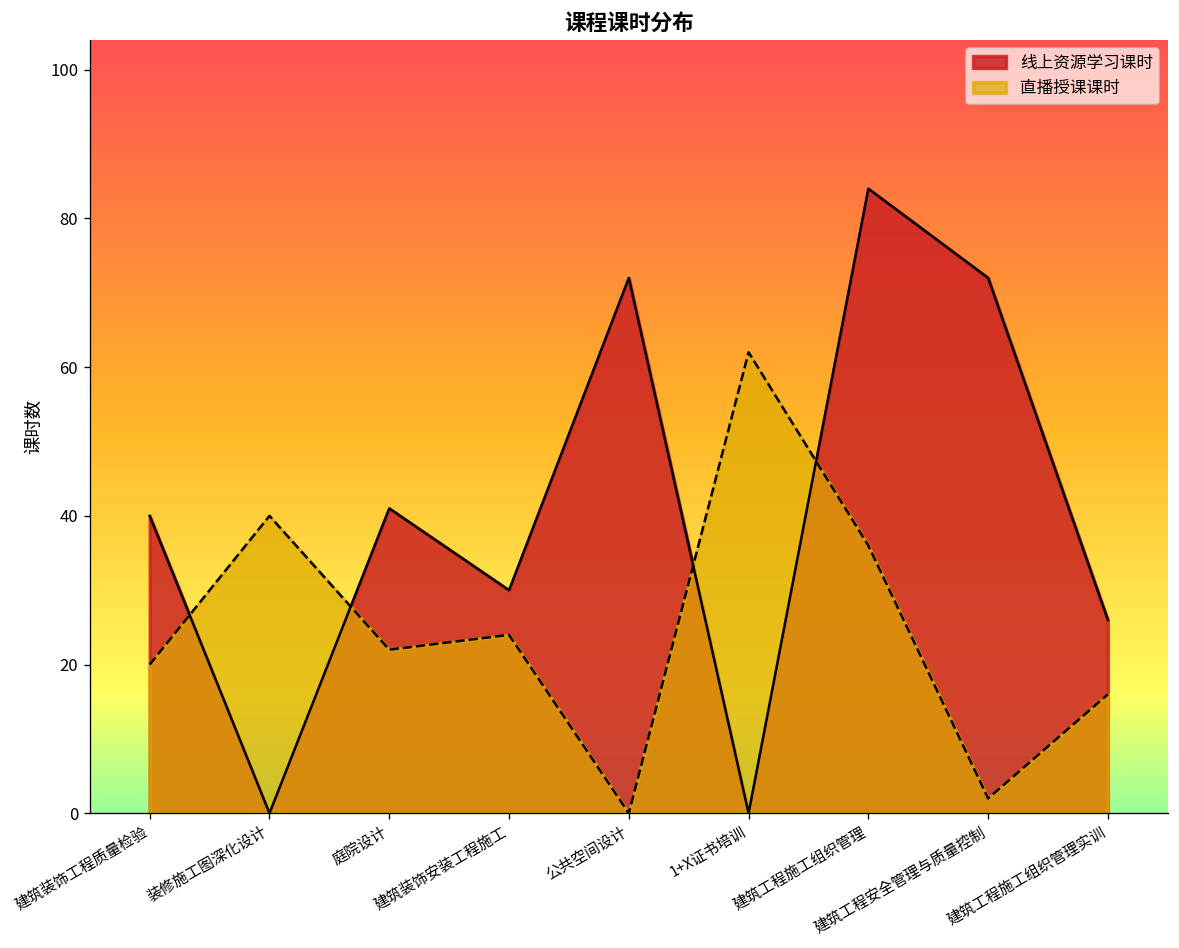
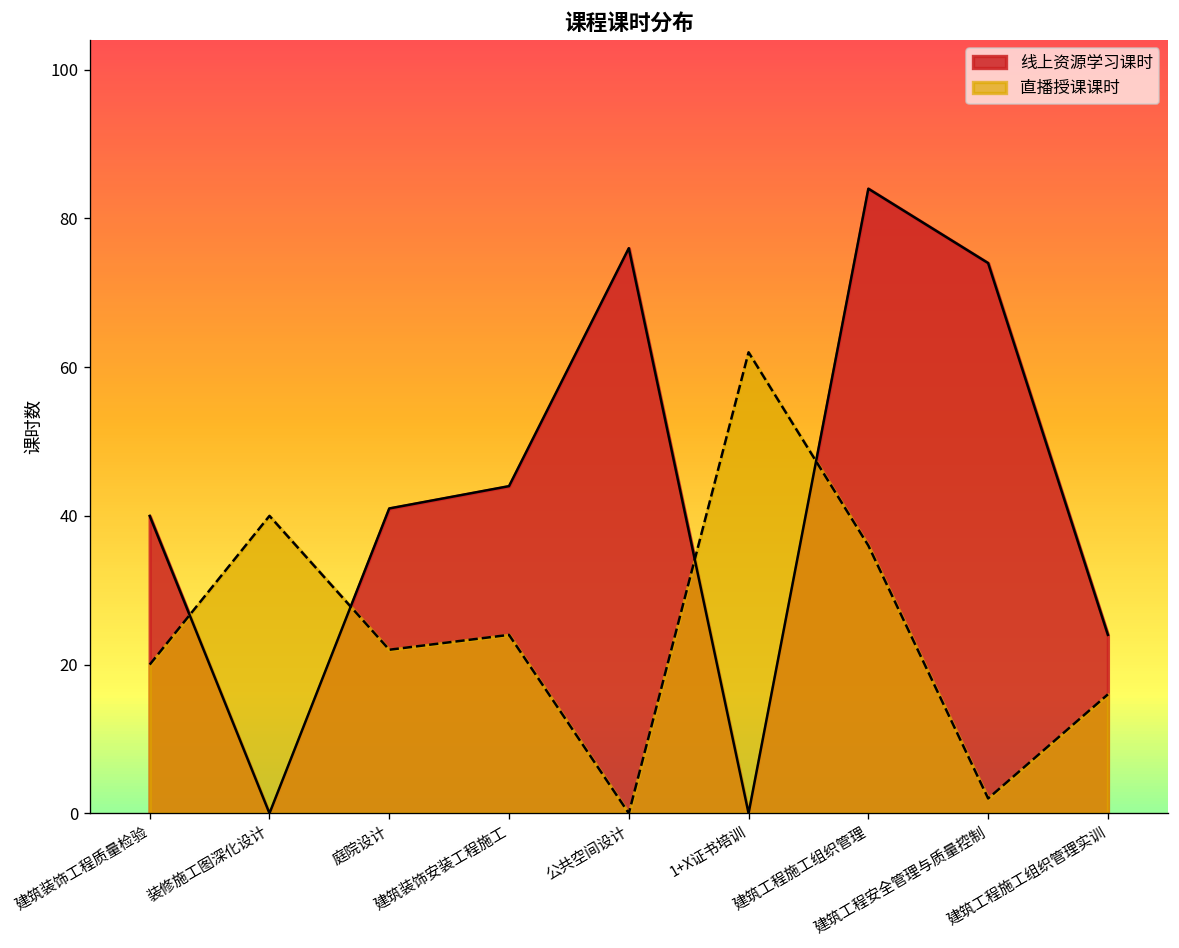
  {
    "线上资源学习课时": {
      "建筑装饰工程质量检验": 40,
      "装修施工图深化设计": 0,
      "庭院设计": 41,
-     "建筑装饰安装工程施工": 30,
-     "公共空间设计": 72,
+     "建筑装饰安装工程施工": 44,
+     "公共空间设计": 76,
      "1+X证书培训": 0,
      "建筑工程施工组织管理": 84,
-     "建筑工程安全管理与质量控制": 72,
-     "建筑工程施工组织管理实训": 26
+     "建筑工程安全管理与质量控制": 74,
+     "建筑工程施工组织管理实训": 24
    },
    "直播授课课时": {
      "建筑装饰工程质量检验": 20,
      "装修施工图深化设计": 40,
      "庭院设计": 22,
      "建筑装饰安装工程施工": 24,
      "公共空间设计": 0,
      "1+X证书培训": 62,
      "建筑工程施工组织管理": 36,
      "建筑工程安全管理与质量控制": 2,
      "建筑工程施工组织管理实训": 16
    }
  }
